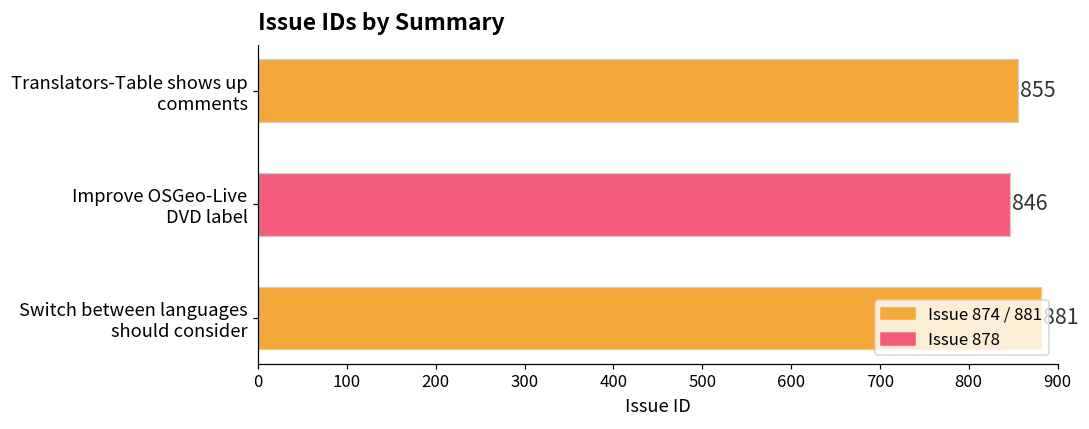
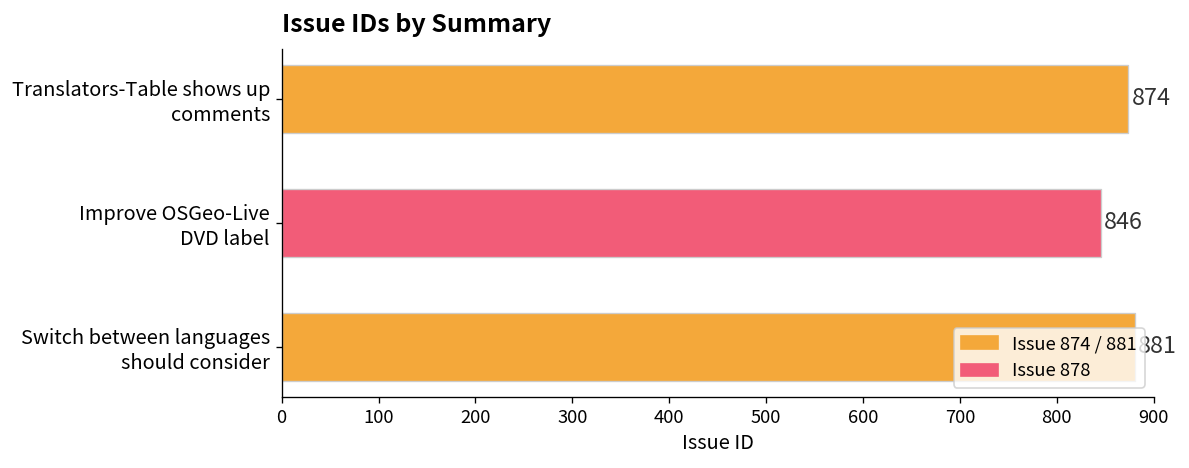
  {
-   "Translators-Table shows up comments": 855,
+   "Translators-Table shows up comments": 874,
    "Improve OSGeo-Live DVD label": 846
  }
